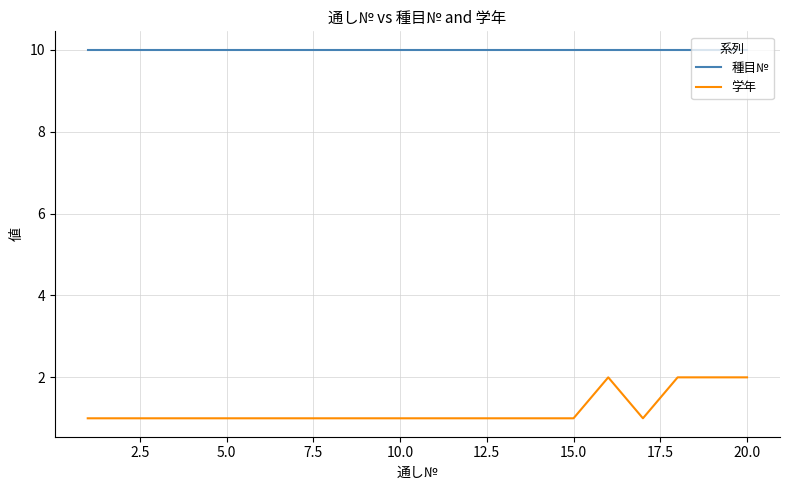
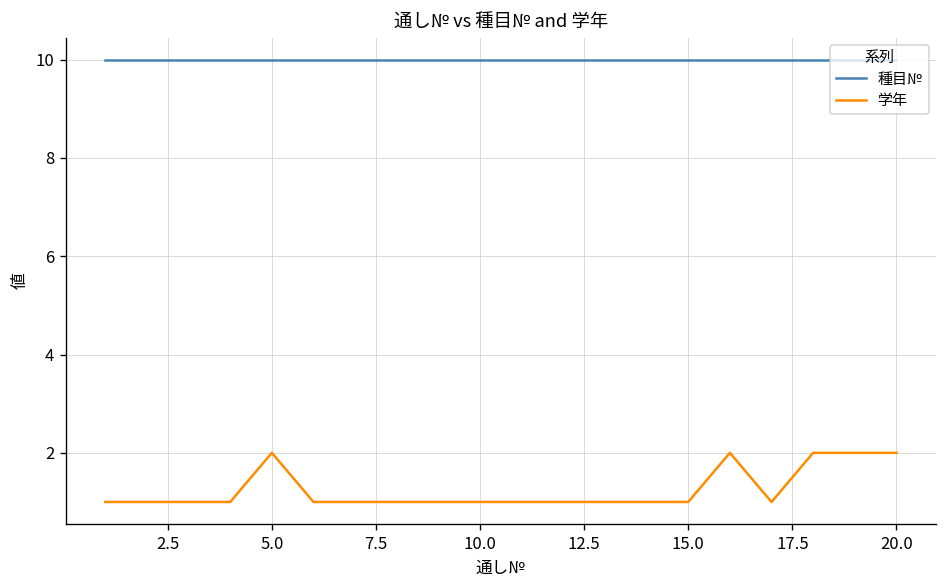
  {
    "種目№": {
      "5.0": 10,
      "10.0": 10,
      "15.0": 10
    },
    "学年": {
-     "5.0": 1,
+     "5.0": 2,
      "10.0": 1,
      "15.0": 1,
      "20.0": 2
    }
  }
